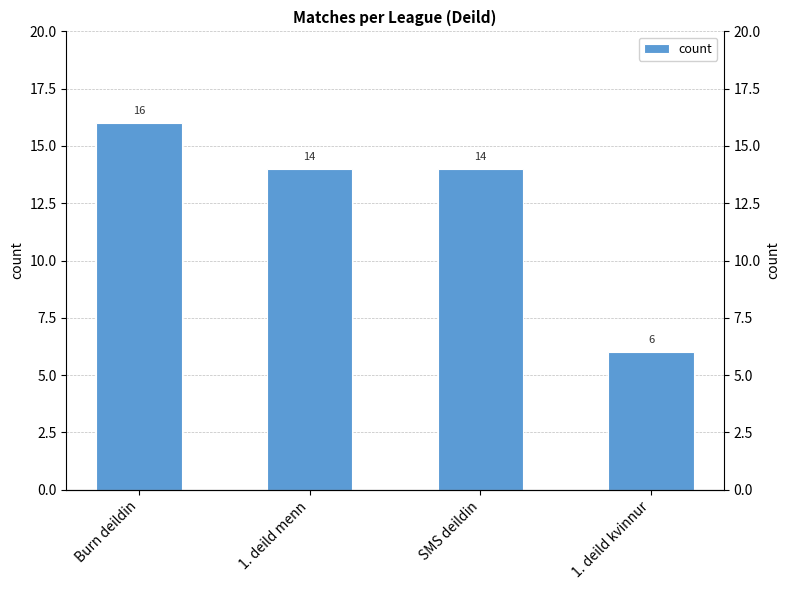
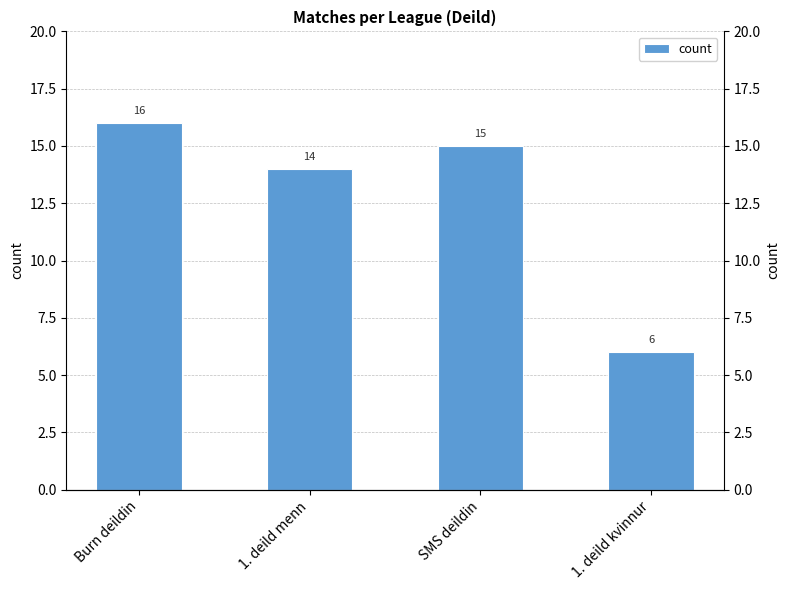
  {
    "Burn deildin": 16,
    "1. deild menn": 14,
-   "SMS deildin": 14,
+   "SMS deildin": 15,
    "1. deild kvinnur": 6
  }
